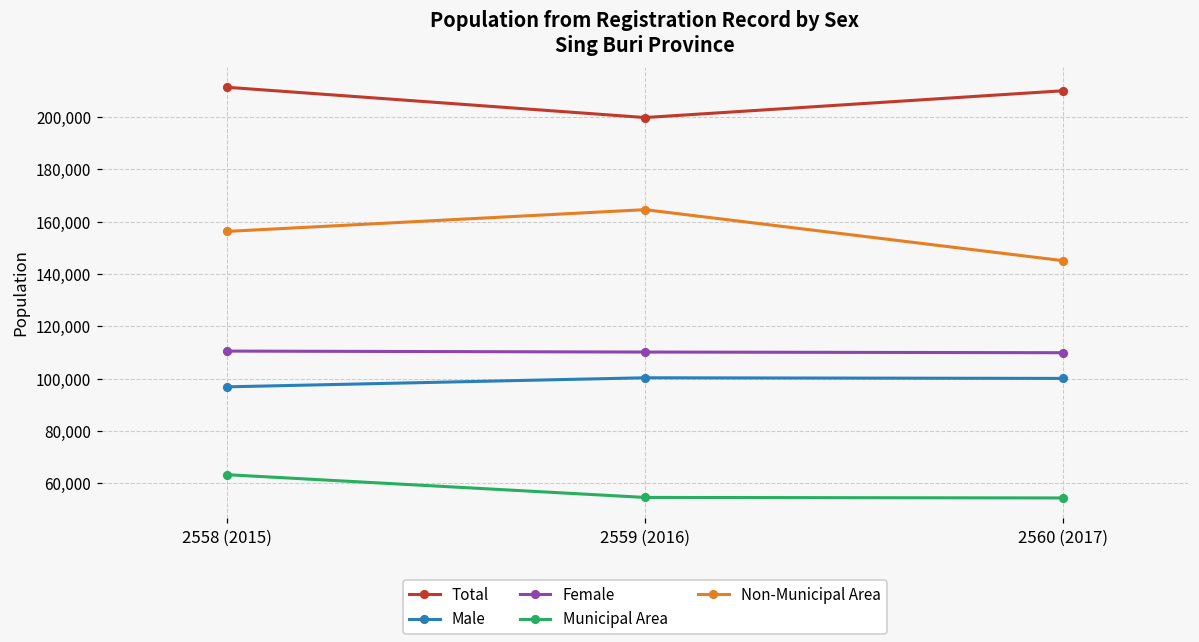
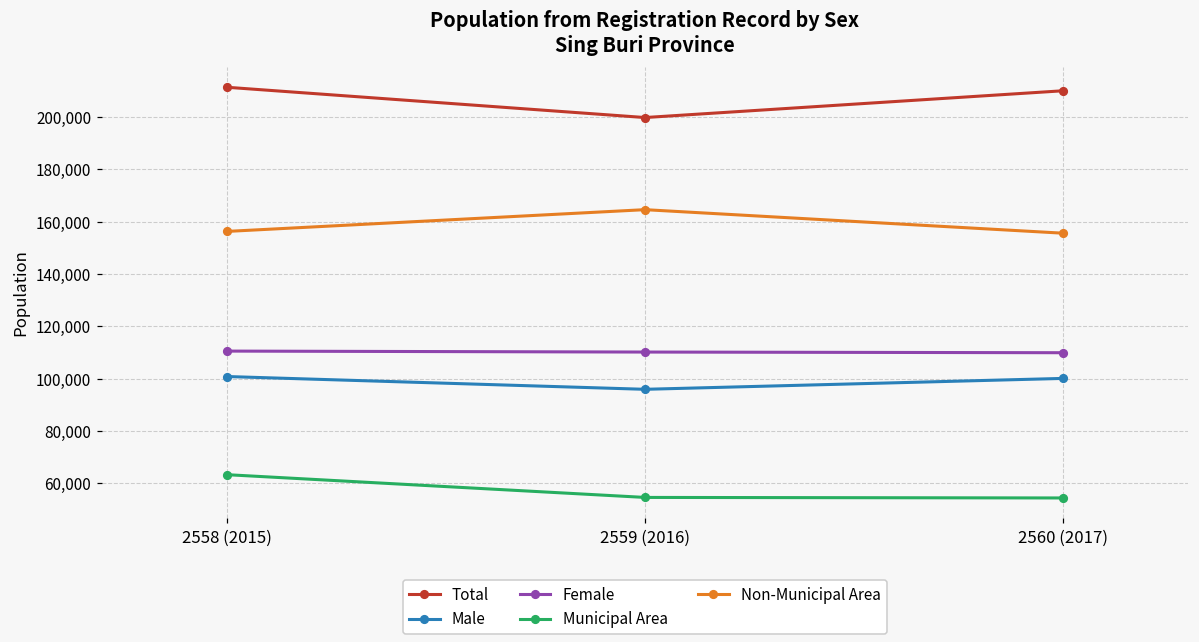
  {
    "Total": {
      "2558 (2015)": "211,000",
      "2559 (2016)": "200,000",
      "2560 (2017)": "210,000"
    },
    "Male": {
-     "2558 (2015)": "97,000",
-     "2559 (2016)": "100,000",
+     "2558 (2015)": "101,000",
+     "2559 (2016)": "96,000",
      "2560 (2017)": "100,000"
    },
    "Female": {
      "2558 (2015)": "111,000",
      "2559 (2016)": "110,000",
      "2560 (2017)": "110,000"
    },
    "Municipal Area": {
      "2558 (2015)": "63,000",
      "2559 (2016)": "55,000",
      "2560 (2017)": "54,000"
    },
    "Non-Municipal Area": {
      "2558 (2015)": "156,000",
      "2559 (2016)": "165,000",
-     "2560 (2017)": "145,000"
+     "2560 (2017)": "156,000"
    }
  }
